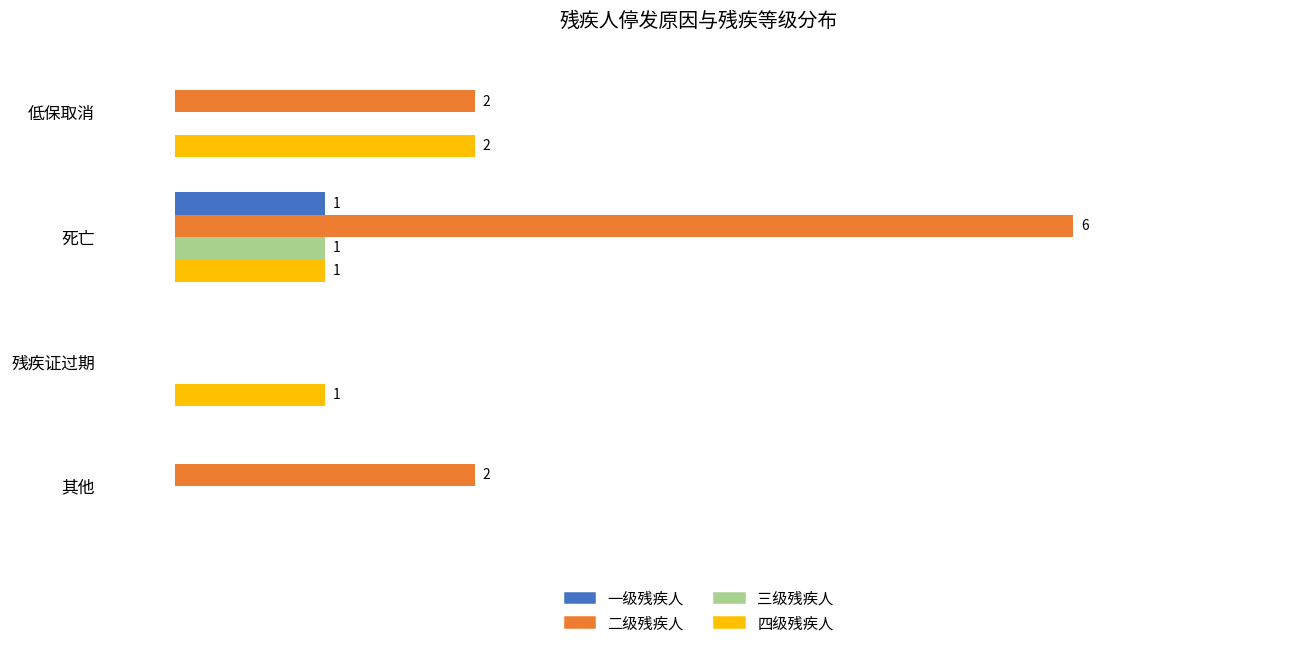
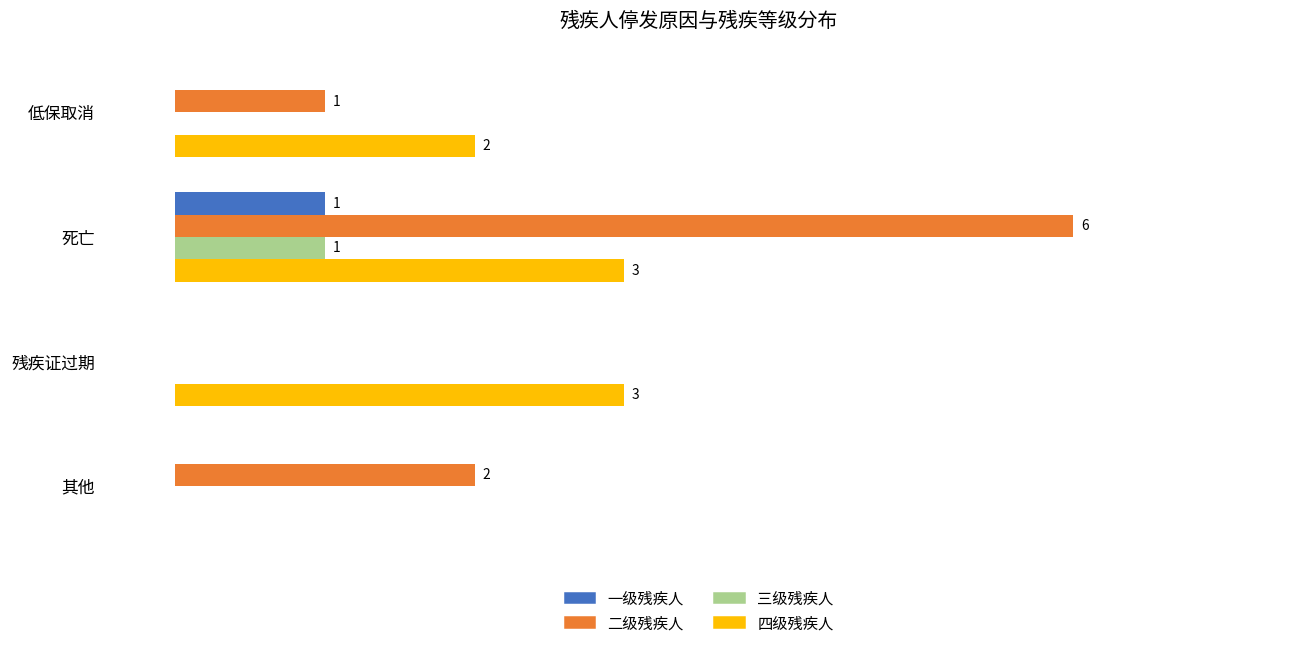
  {
    "一级残疾人": {
      "死亡": 1
    },
    "二级残疾人": {
-     "低保取消": 2,
+     "低保取消": 1,
      "死亡": 6,
      "其他": 2
    },
    "三级残疾人": {
      "死亡": 1
    },
    "四级残疾人": {
      "低保取消": 2,
-     "死亡": 1,
-     "残疾证过期": 1
+     "死亡": 3,
+     "残疾证过期": 3
    }
  }
